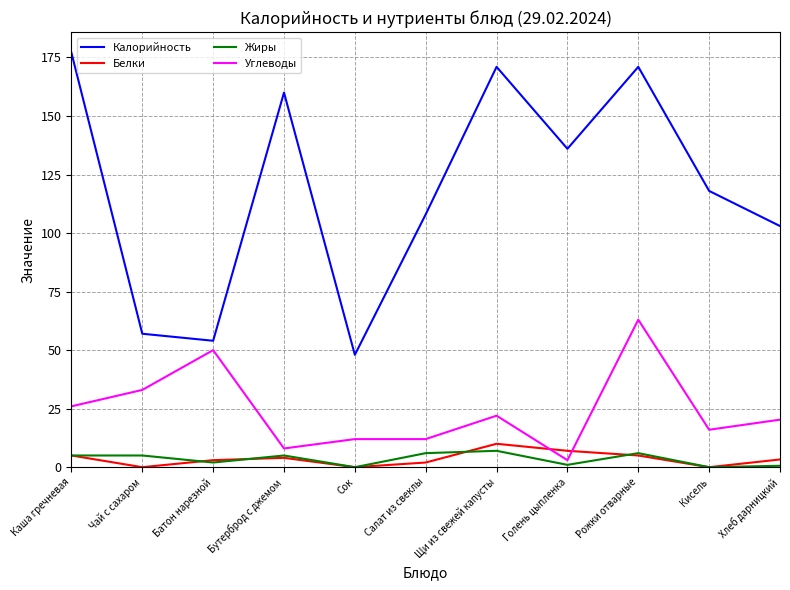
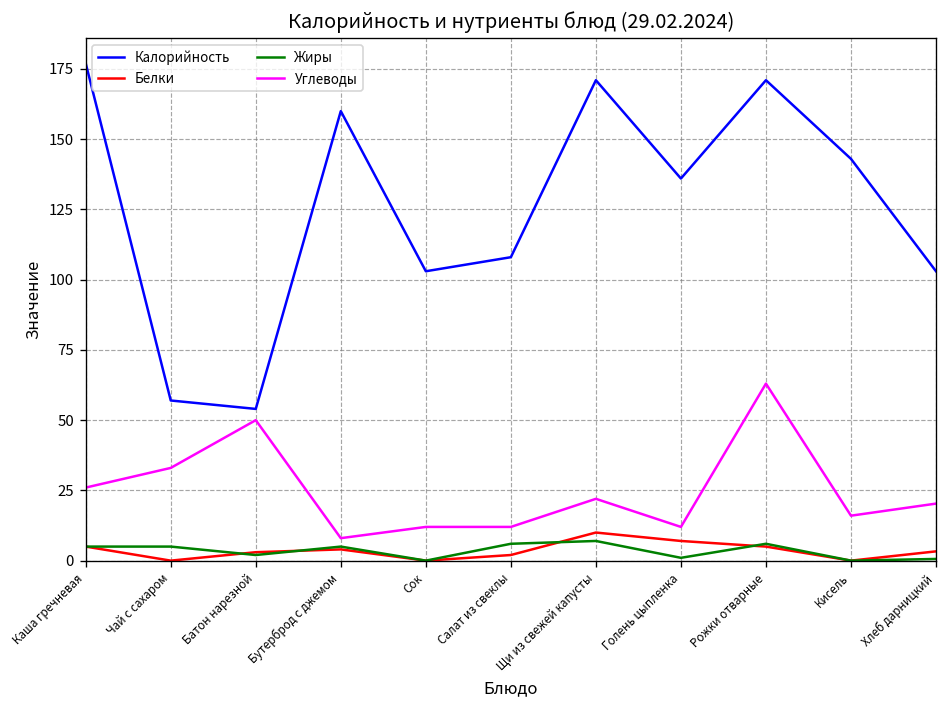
  {
    "Калорийность": {
      "Каша гречневая": 177,
      "Чай с сахаром": 57,
      "Батон нарезной": 54,
      "Бутерброд с джемом": 160,
-     "Сок": 48,
+     "Сок": 103,
      "Салат из свеклы": 108,
      "Щи из свежей капусты": 171,
      "Голень цыпленка": 136,
      "Рожки отварные": 171,
-     "Кисель": 118,
+     "Кисель": 143,
      "Хлеб дарницкий": 103
    },
    "Белки": {
      "Чай с сахаром": 0,
      "Салат из свеклы": 2,
      "Щи из свежей капусты": 10,
      "Голень цыпленка": 7,
      "Хлеб дарницкий": 3
    },
    "Жиры": {
      "Чай с сахаром": 5,
      "Салат из свеклы": 6,
      "Щи из свежей капусты": 7,
      "Голень цыпленка": 1,
      "Хлеб дарницкий": 1
    },
    "Углеводы": {
      "Каша гречневая": 26,
      "Чай с сахаром": 33,
      "Батон нарезной": 50,
      "Бутерброд с джемом": 8,
      "Сок": 12,
      "Салат из свеклы": 12,
      "Щи из свежей капусты": 22,
-     "Голень цыпленка": 3,
+     "Голень цыпленка": 12,
      "Рожки отварные": 63,
      "Кисель": 16,
      "Хлеб дарницкий": 20
    }
  }
